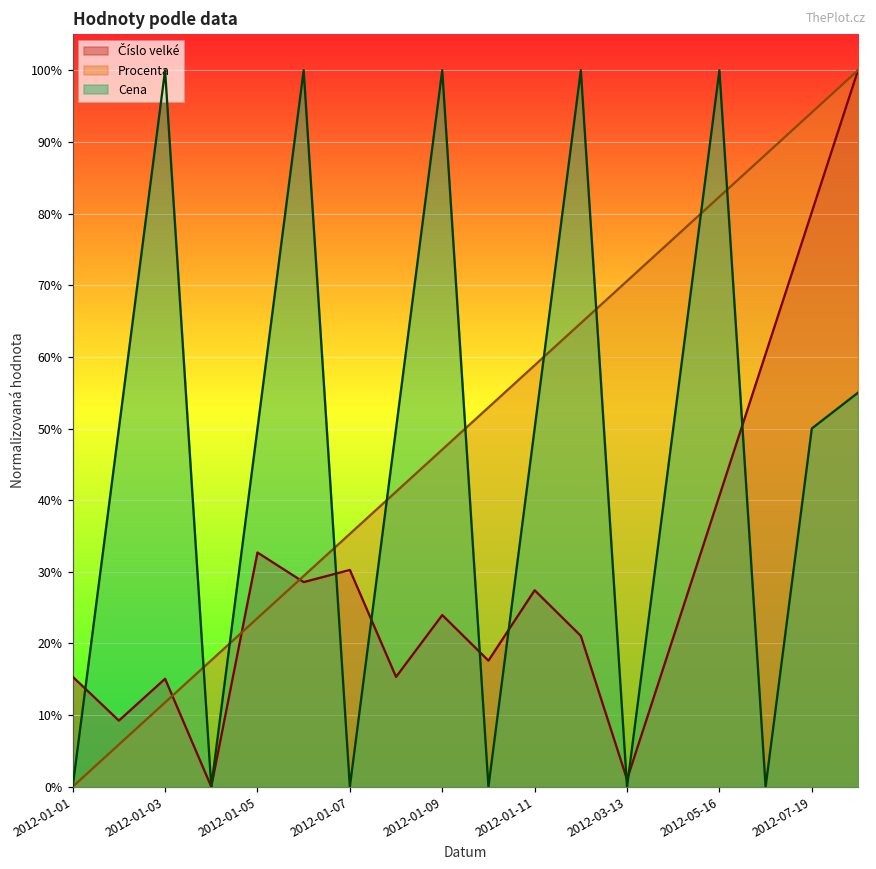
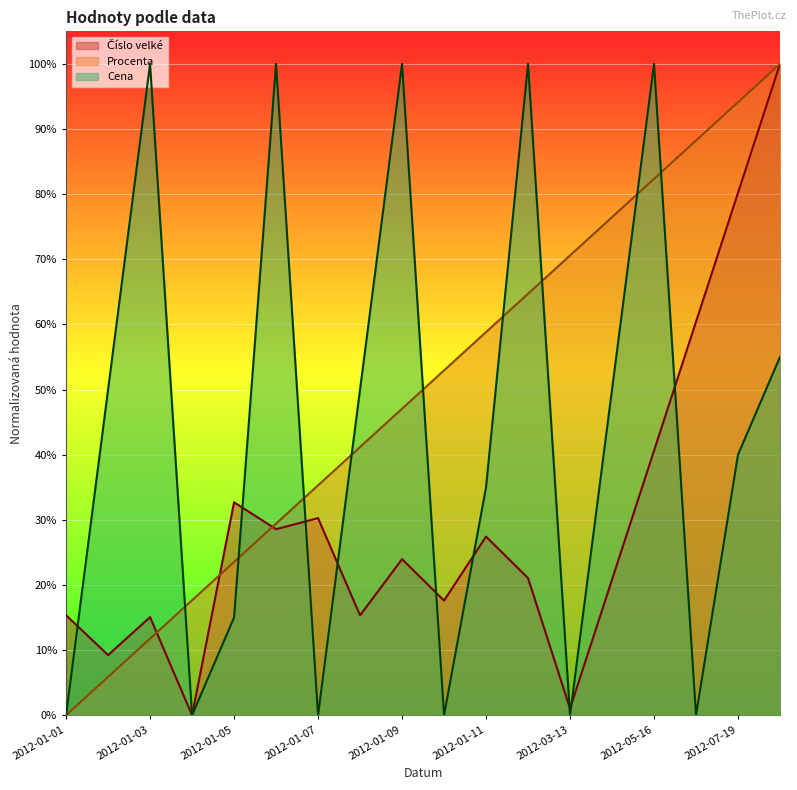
  {
    "Cena": {
-     "2012-01-05": "50%",
+     "2012-01-05": "15%",
      "2012-01-07": "0%",
      "2012-01-09": "100%",
-     "2012-01-11": "50%",
+     "2012-01-11": "35%",
      "2012-03-13": "0%",
      "2012-05-16": "100%",
-     "2012-07-19": "50%"
+     "2012-07-19": "40%"
    }
  }
